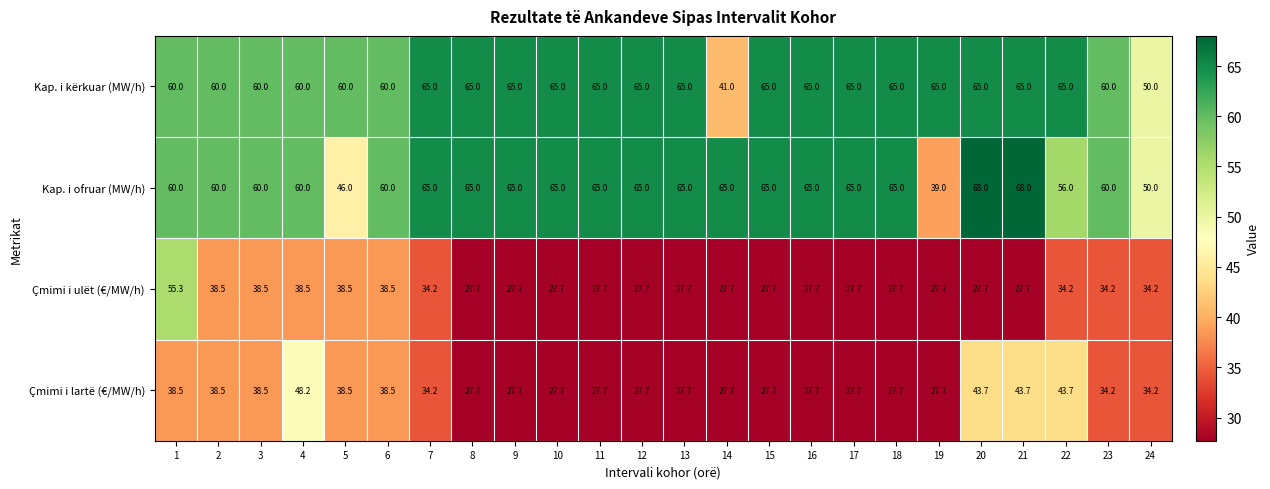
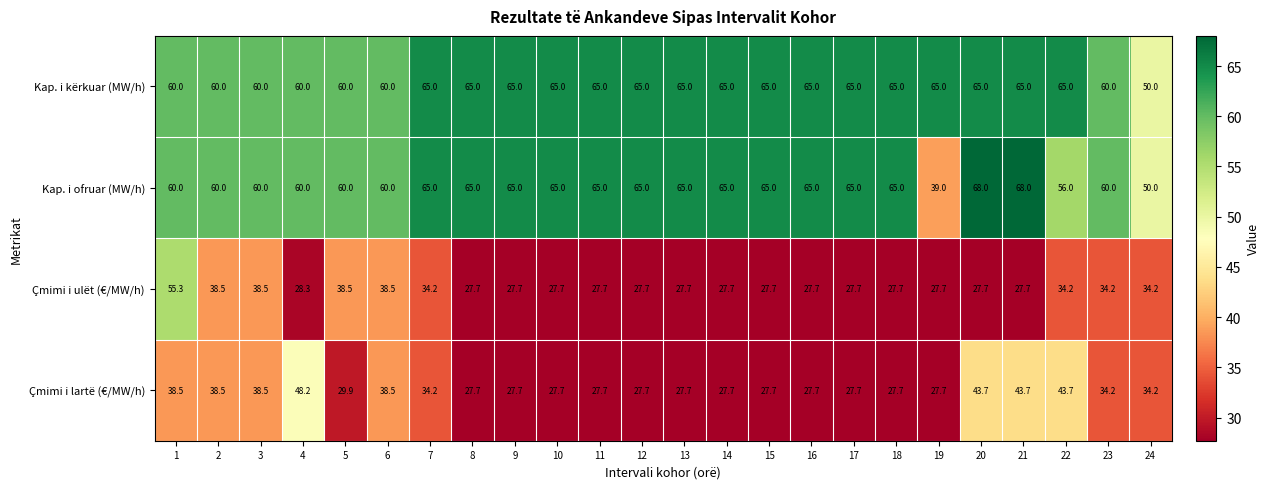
  {
    "Kap. i kërkuar (MW/h)": {
      "1": 60.0,
      "2": 60.0,
      "3": 60.0,
      "4": 60.0,
      "5": 60.0,
      "6": 60.0,
      "7": 65.0,
      "8": 65.0,
      "9": 65.0,
      "10": 65.0,
      "11": 65.0,
      "12": 65.0,
      "13": 65.0,
-     "14": 41.0,
+     "14": 65.0,
      "15": 65.0,
      "16": 65.0,
      "17": 65.0,
      "18": 65.0,
      "19": 65.0,
      "20": 65.0,
      "21": 65.0,
      "22": 65.0,
      "23": 60.0,
      "24": 50.0
    },
    "Kap. i ofruar (MW/h)": {
      "1": 60.0,
      "2": 60.0,
      "3": 60.0,
      "4": 60.0,
-     "5": 46.0,
+     "5": 60.0,
      "6": 60.0,
      "7": 65.0,
      "8": 65.0,
      "9": 65.0,
      "10": 65.0,
      "11": 65.0,
      "12": 65.0,
      "13": 65.0,
      "14": 65.0,
      "15": 65.0,
      "16": 65.0,
      "17": 65.0,
      "18": 65.0,
      "19": 39.0,
      "20": 68.0,
      "21": 68.0,
      "22": 56.0,
      "23": 60.0,
      "24": 50.0
    },
    "Çmimi i ulët (€/MW/h)": {
      "1": 55.3,
      "2": 38.5,
      "3": 38.5,
-     "4": 38.5,
+     "4": 28.3,
      "5": 38.5,
      "6": 38.5,
      "7": 34.2,
      "8": 27.7,
      "9": 27.7,
      "10": 27.7,
      "11": 27.7,
      "12": 27.7,
      "13": 27.7,
      "14": 27.7,
      "15": 27.7,
      "16": 27.7,
      "17": 27.7,
      "18": 27.7,
      "19": 27.7,
      "20": 27.7,
      "21": 27.7,
      "22": 34.2,
      "23": 34.2,
      "24": 34.2
    },
    "Çmimi i lartë (€/MW/h)": {
      "1": 38.5,
      "2": 38.5,
      "3": 38.5,
      "4": 48.2,
-     "5": 38.5,
+     "5": 29.9,
      "6": 38.5,
      "7": 34.2,
      "8": 27.7,
      "9": 27.7,
      "10": 27.7,
      "11": 27.7,
      "12": 27.7,
      "13": 27.7,
      "14": 27.7,
      "15": 27.7,
      "16": 27.7,
      "17": 27.7,
      "18": 27.7,
      "19": 27.7,
      "20": 43.7,
      "21": 43.7,
      "22": 43.7,
      "23": 34.2,
      "24": 34.2
    }
  }
